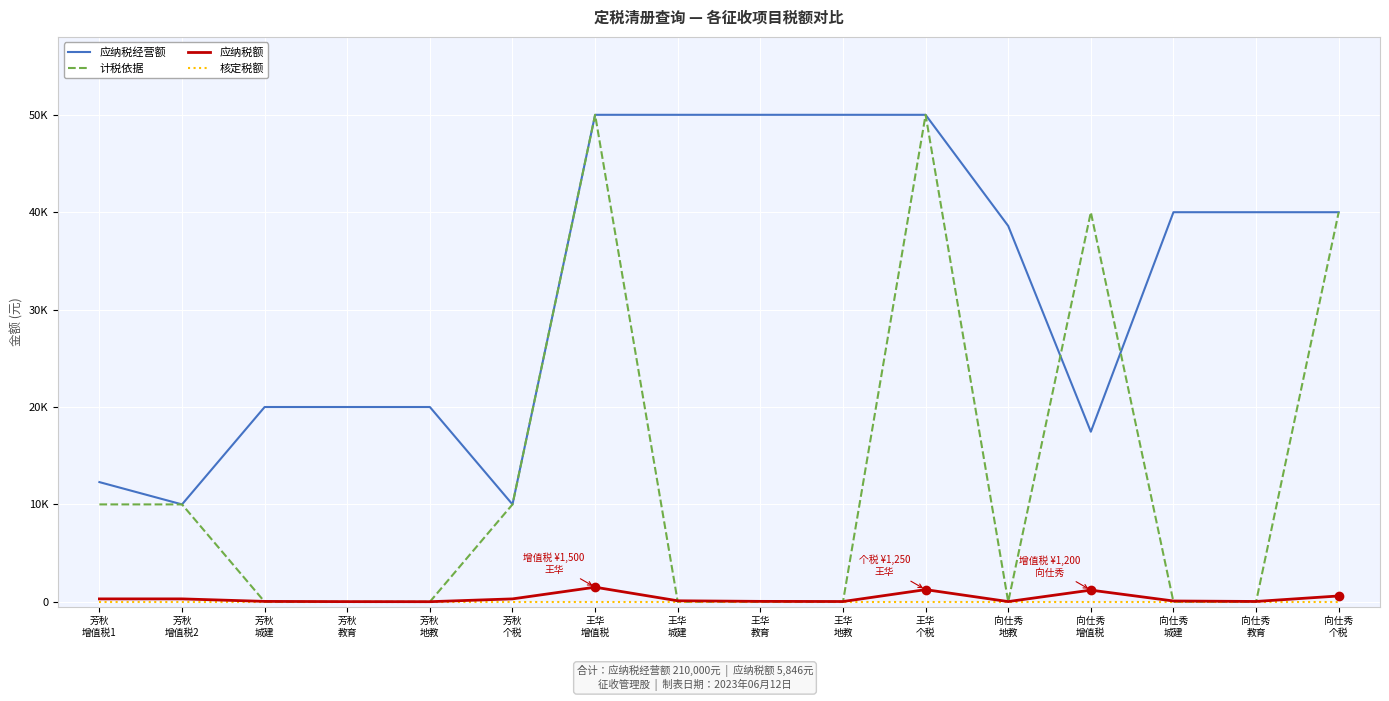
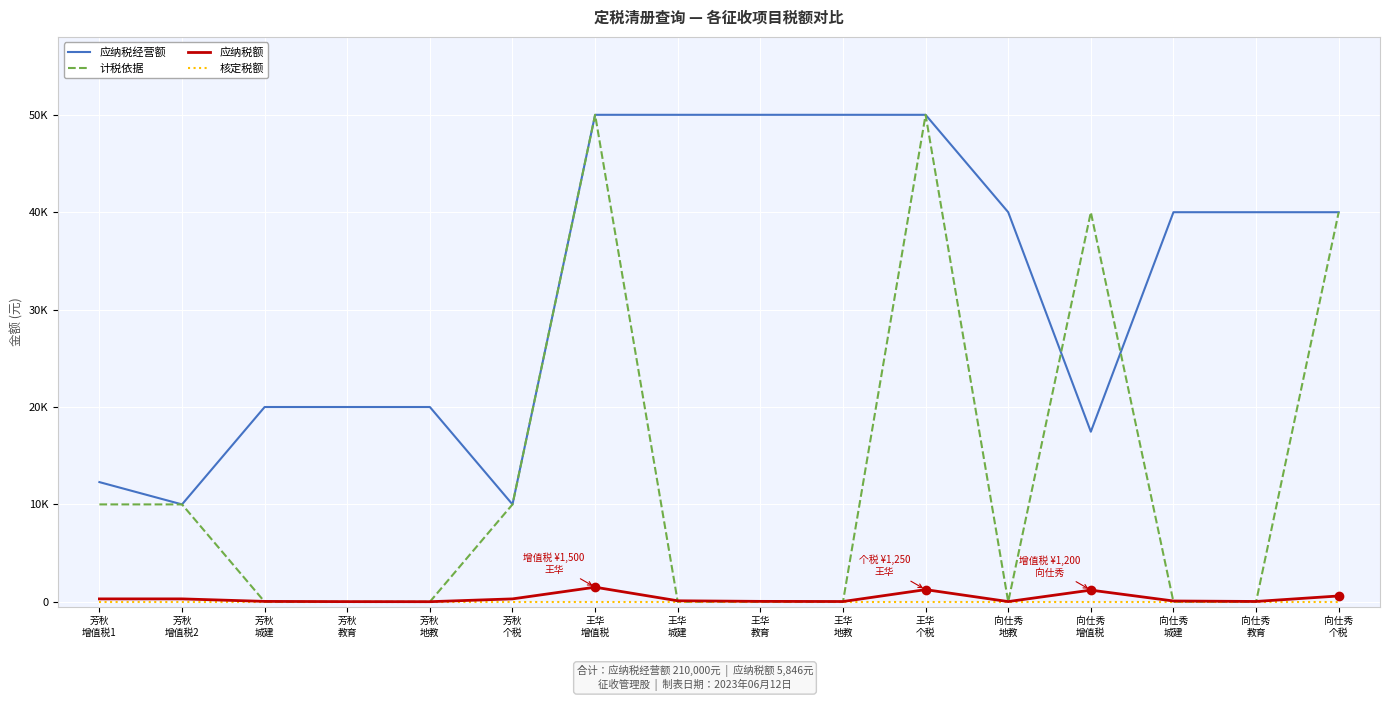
  {
    "应纳税经营额": {
      "芳秋 增值税1": 12000,
      "芳秋 城建": 20000,
      "芳秋 教育": 20000,
      "芳秋 地教": 20000,
      "王华 城建": 50000,
      "王华 教育": 50000,
      "王华 地教": 50000,
-     "向仕秀 地教": 39000,
+     "向仕秀 地教": 40000,
      "向仕秀 增值税": 17000,
      "向仕秀 城建": 40000,
      "向仕秀 教育": 40000
    },
    "计税依据": {
      "芳秋 增值税1": 10000,
      "向仕秀 增值税": 40000
    },
    "核定税额": {
      "芳秋 增值税1": 0,
      "芳秋 增值税2": 0,
      "芳秋 个税": 0,
      "王华 增值税": 0,
      "王华 个税": 0,
      "向仕秀 增值税": 0,
      "向仕秀 个税": 0
    }
  }
